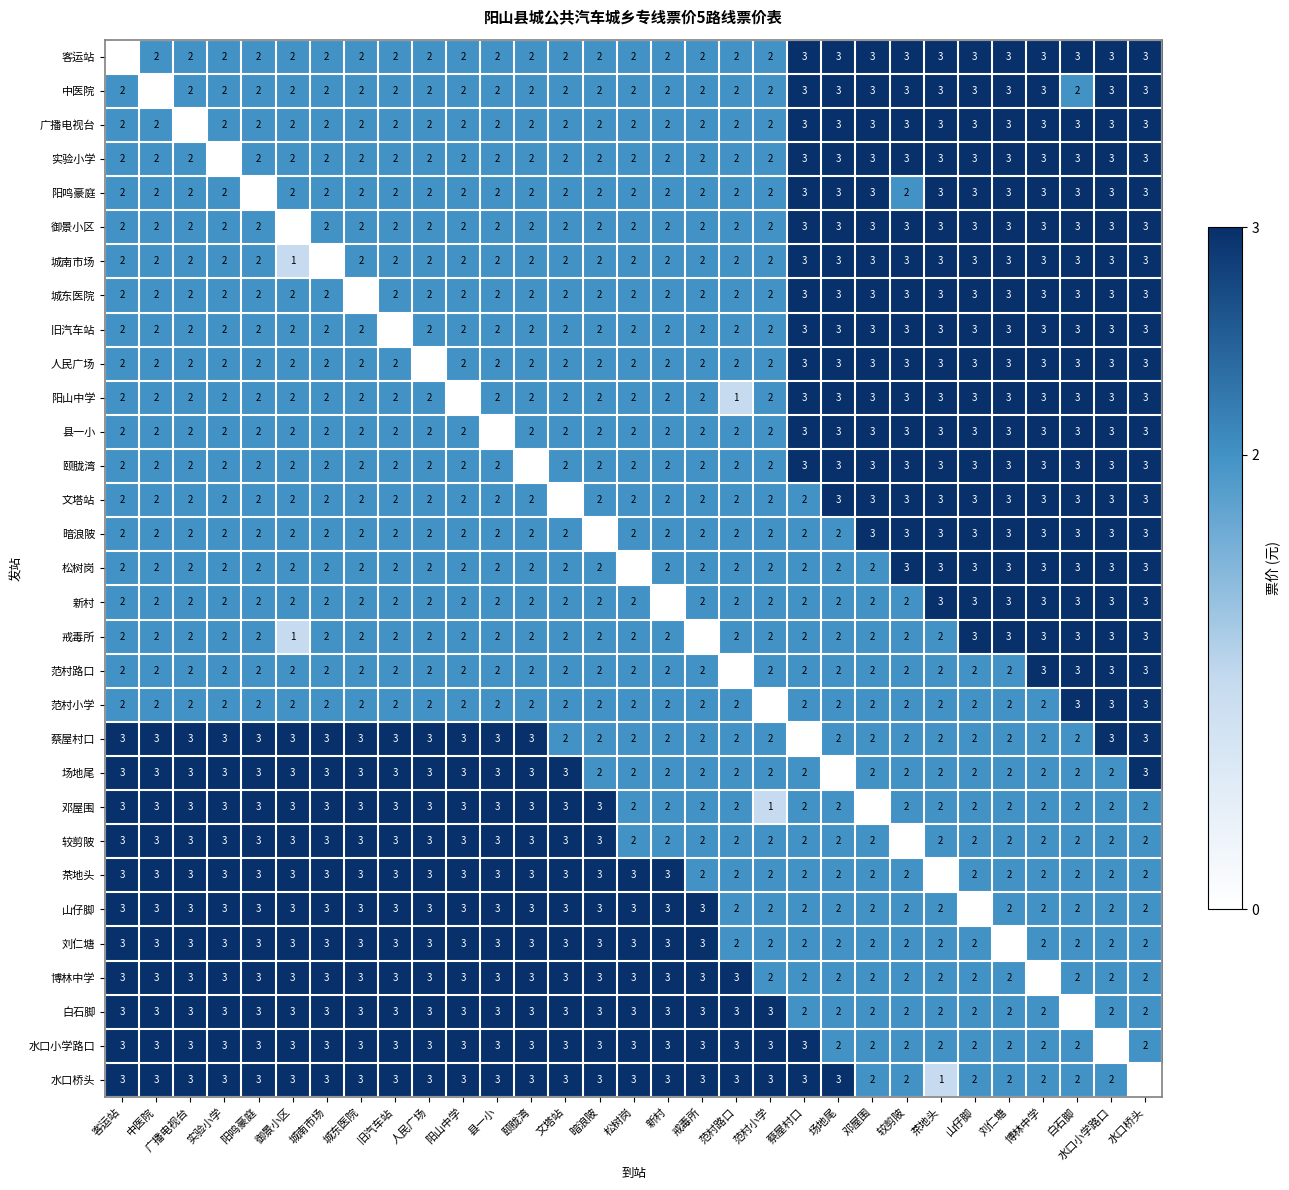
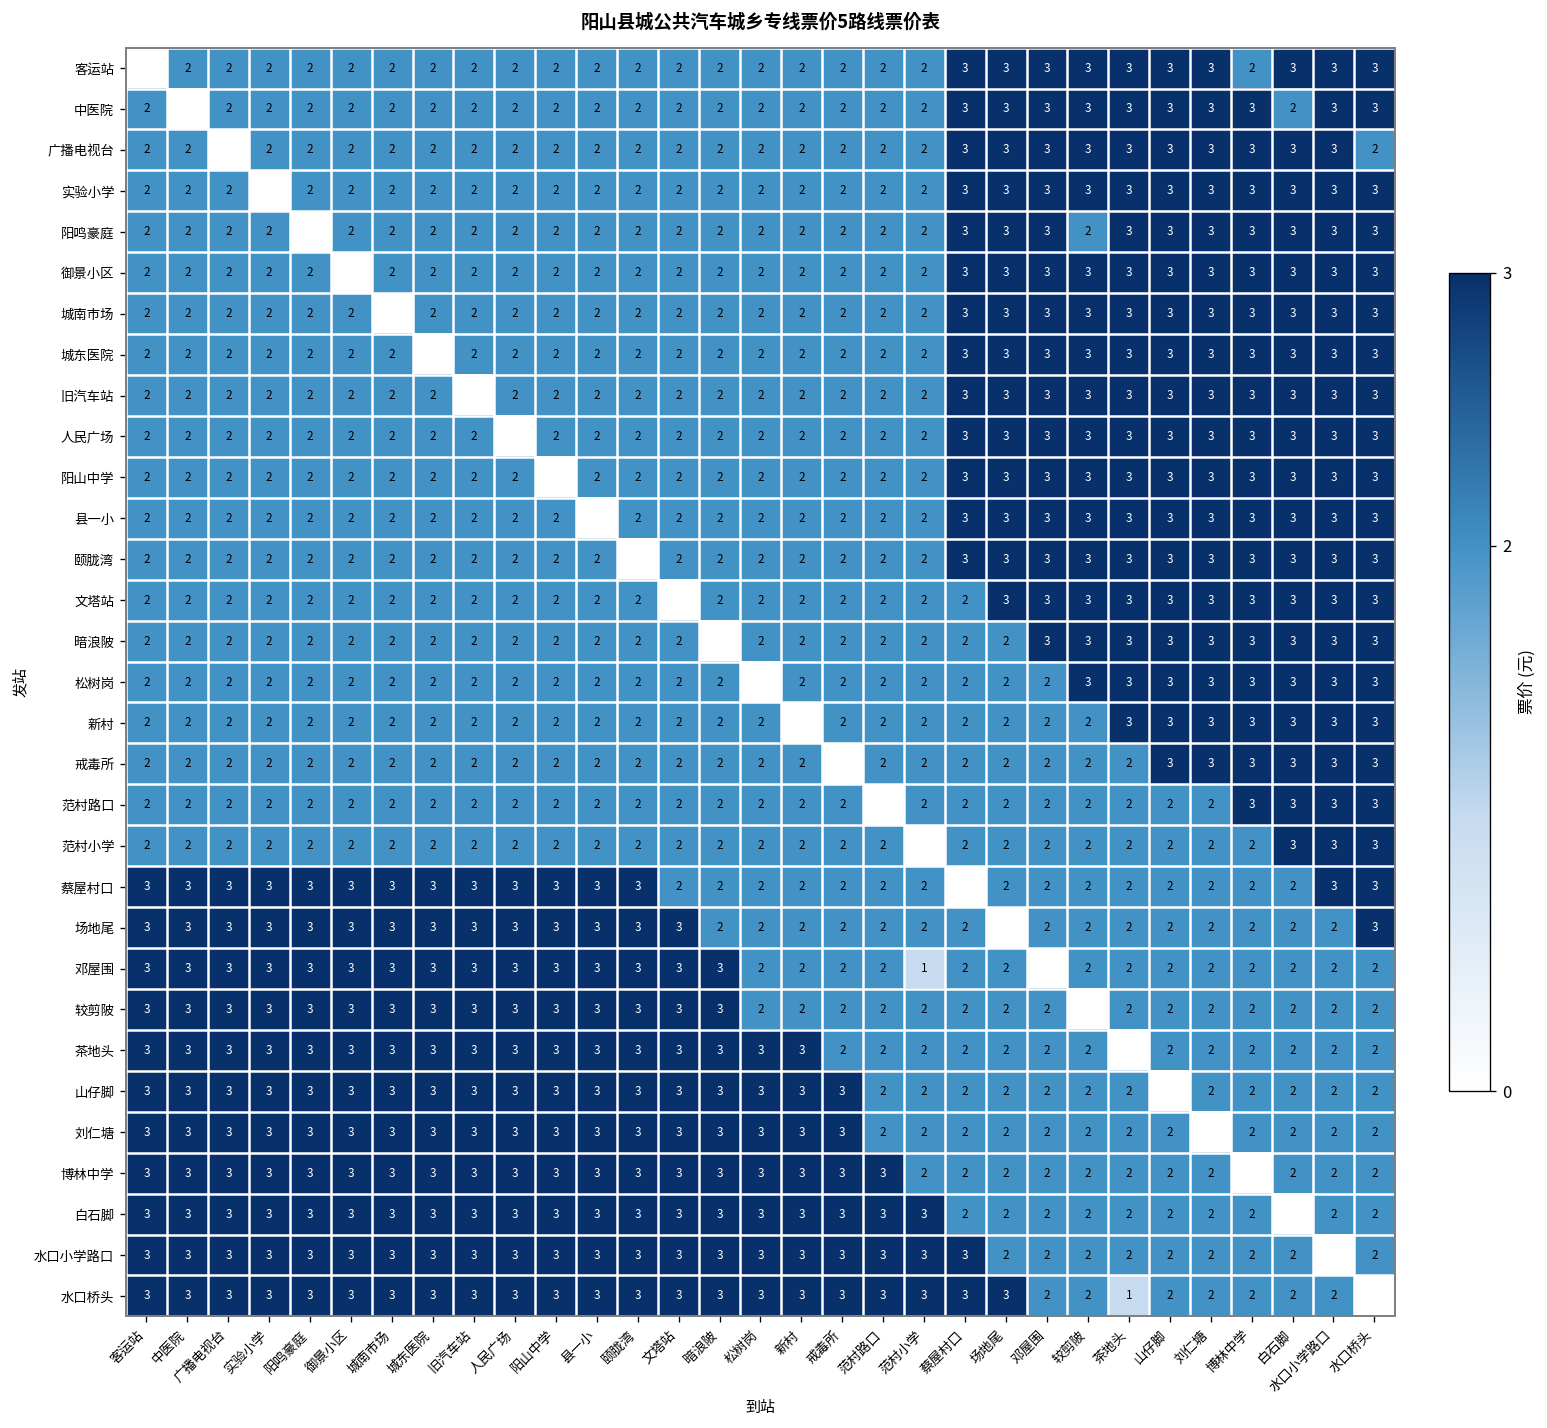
  {
    "客运站": {
      "中医院": 2,
      "广播电视台": 2,
      "实验小学": 2,
      "阳鸣豪庭": 2,
      "御景小区": 2,
      "城南市场": 2,
      "城东医院": 2,
      "旧汽车站": 2,
      "人民广场": 2,
      "阳山中学": 2,
      "县一小": 2,
      "颐胧湾": 2,
      "文塔站": 2,
      "暗浪陂": 2,
      "松树岗": 2,
      "新村": 2,
      "戒毒所": 2,
      "范村路口": 2,
      "范村小学": 2,
      "蔡屋村口": 3,
      "场地尾": 3,
      "邓屋围": 3,
      "较剪陂": 3,
      "茶地头": 3,
      "山仔脚": 3,
      "刘仁塘": 3,
-     "博林中学": 3,
+     "博林中学": 2,
      "白石脚": 3,
      "水口小学路口": 3,
      "水口桥头": 3
    },
    "广播电视台": {
      "客运站": 2,
      "中医院": 2,
      "实验小学": 2,
      "阳鸣豪庭": 2,
      "御景小区": 2,
      "城南市场": 2,
      "城东医院": 2,
      "旧汽车站": 2,
      "人民广场": 2,
      "阳山中学": 2,
      "县一小": 2,
      "颐胧湾": 2,
      "文塔站": 2,
      "暗浪陂": 2,
      "松树岗": 2,
      "新村": 2,
      "戒毒所": 2,
      "范村路口": 2,
      "范村小学": 2,
      "蔡屋村口": 3,
      "场地尾": 3,
      "邓屋围": 3,
      "较剪陂": 3,
      "茶地头": 3,
      "山仔脚": 3,
      "刘仁塘": 3,
      "博林中学": 3,
      "白石脚": 3,
      "水口小学路口": 3,
-     "水口桥头": 3
+     "水口桥头": 2
    },
    "城南市场": {
      "客运站": 2,
      "中医院": 2,
      "广播电视台": 2,
      "实验小学": 2,
      "阳鸣豪庭": 2,
-     "御景小区": 1,
+     "御景小区": 2,
      "城东医院": 2,
      "旧汽车站": 2,
      "人民广场": 2,
      "阳山中学": 2,
      "县一小": 2,
      "颐胧湾": 2,
      "文塔站": 2,
      "暗浪陂": 2,
      "松树岗": 2,
      "新村": 2,
      "戒毒所": 2,
      "范村路口": 2,
      "范村小学": 2,
      "蔡屋村口": 3,
      "场地尾": 3,
      "邓屋围": 3,
      "较剪陂": 3,
      "茶地头": 3,
      "山仔脚": 3,
      "刘仁塘": 3,
      "博林中学": 3,
      "白石脚": 3,
      "水口小学路口": 3,
      "水口桥头": 3
    },
    "阳山中学": {
      "客运站": 2,
      "中医院": 2,
      "广播电视台": 2,
      "实验小学": 2,
      "阳鸣豪庭": 2,
      "御景小区": 2,
      "城南市场": 2,
      "城东医院": 2,
      "旧汽车站": 2,
      "人民广场": 2,
      "县一小": 2,
      "颐胧湾": 2,
      "文塔站": 2,
      "暗浪陂": 2,
      "松树岗": 2,
      "新村": 2,
      "戒毒所": 2,
-     "范村路口": 1,
+     "范村路口": 2,
      "范村小学": 2,
      "蔡屋村口": 3,
      "场地尾": 3,
      "邓屋围": 3,
      "较剪陂": 3,
      "茶地头": 3,
      "山仔脚": 3,
      "刘仁塘": 3,
      "博林中学": 3,
      "白石脚": 3,
      "水口小学路口": 3,
      "水口桥头": 3
    },
    "戒毒所": {
      "客运站": 2,
      "中医院": 2,
      "广播电视台": 2,
      "实验小学": 2,
      "阳鸣豪庭": 2,
-     "御景小区": 1,
+     "御景小区": 2,
      "城南市场": 2,
      "城东医院": 2,
      "旧汽车站": 2,
      "人民广场": 2,
      "阳山中学": 2,
      "县一小": 2,
      "颐胧湾": 2,
      "文塔站": 2,
      "暗浪陂": 2,
      "松树岗": 2,
      "新村": 2,
      "范村路口": 2,
      "范村小学": 2,
      "蔡屋村口": 2,
      "场地尾": 2,
      "邓屋围": 2,
      "较剪陂": 2,
      "茶地头": 2,
      "山仔脚": 3,
      "刘仁塘": 3,
      "博林中学": 3,
      "白石脚": 3,
      "水口小学路口": 3,
      "水口桥头": 3
    }
  }
